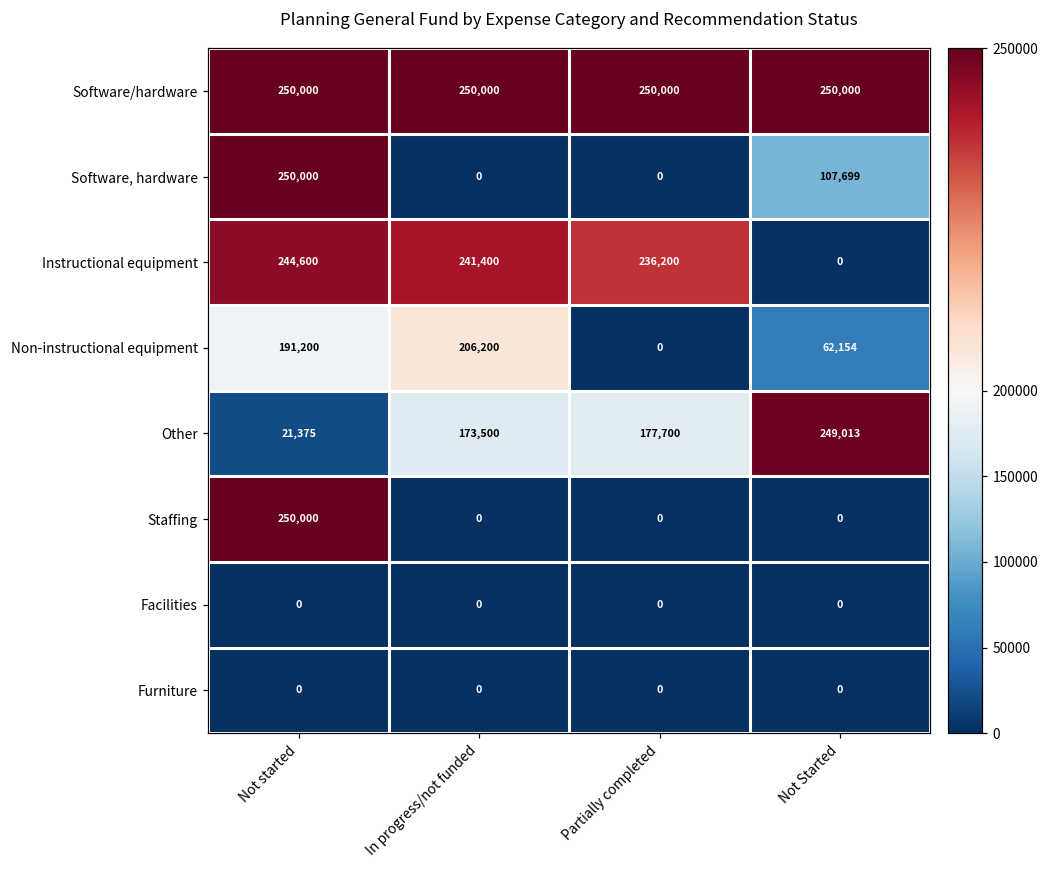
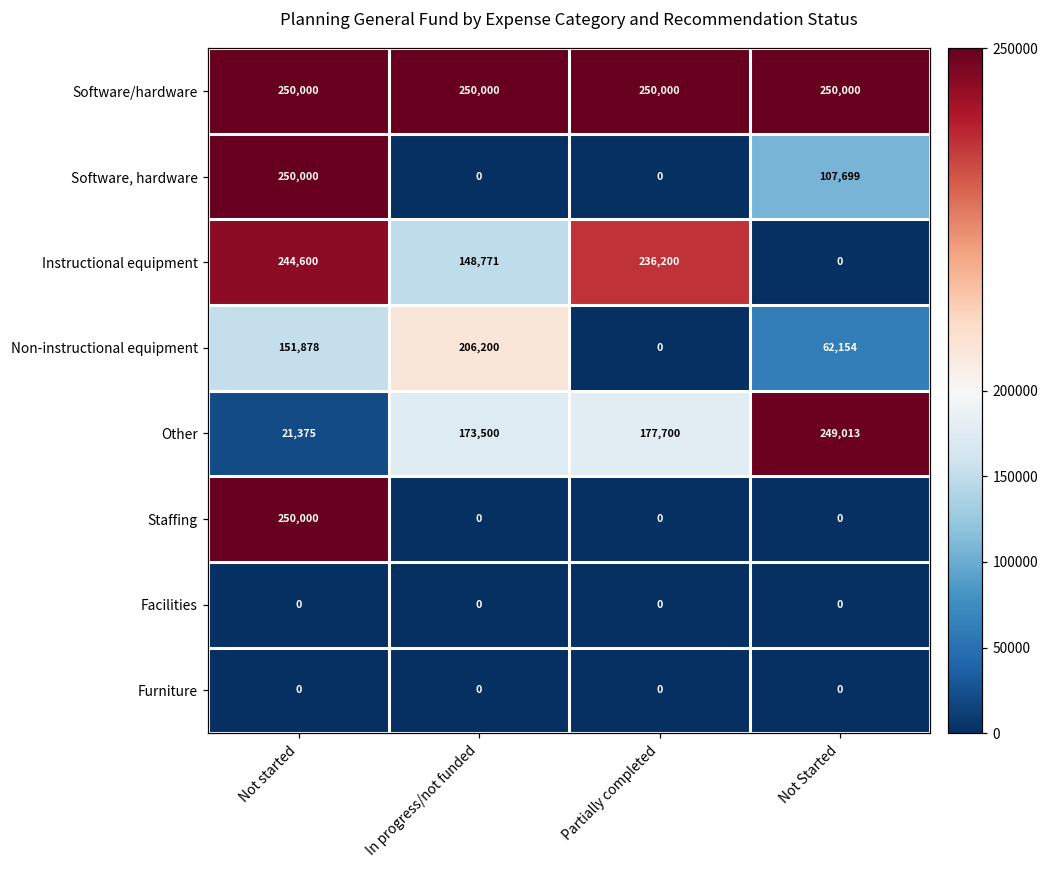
  {
    "Software/hardware": {
      "Not started": "250,000",
      "In progress/not funded": "250,000",
      "Partially completed": "250,000",
      "Not Started": "250,000"
    },
    "Software, hardware": {
      "Not started": "250,000",
      "In progress/not funded": "0",
      "Partially completed": "0",
      "Not Started": "107,699"
    },
    "Instructional equipment": {
      "Not started": "244,600",
-     "In progress/not funded": "241,400",
+     "In progress/not funded": "148,771",
      "Partially completed": "236,200",
      "Not Started": "0"
    },
    "Non-instructional equipment": {
-     "Not started": "191,200",
+     "Not started": "151,878",
      "In progress/not funded": "206,200",
      "Partially completed": "0",
      "Not Started": "62,154"
    },
    "Other": {
      "Not started": "21,375",
      "In progress/not funded": "173,500",
      "Partially completed": "177,700",
      "Not Started": "249,013"
    },
    "Staffing": {
      "Not started": "250,000",
      "In progress/not funded": "0",
      "Partially completed": "0",
      "Not Started": "0"
    },
    "Facilities": {
      "Not started": "0",
      "In progress/not funded": "0",
      "Partially completed": "0",
      "Not Started": "0"
    },
    "Furniture": {
      "Not started": "0",
      "In progress/not funded": "0",
      "Partially completed": "0",
      "Not Started": "0"
    }
  }
